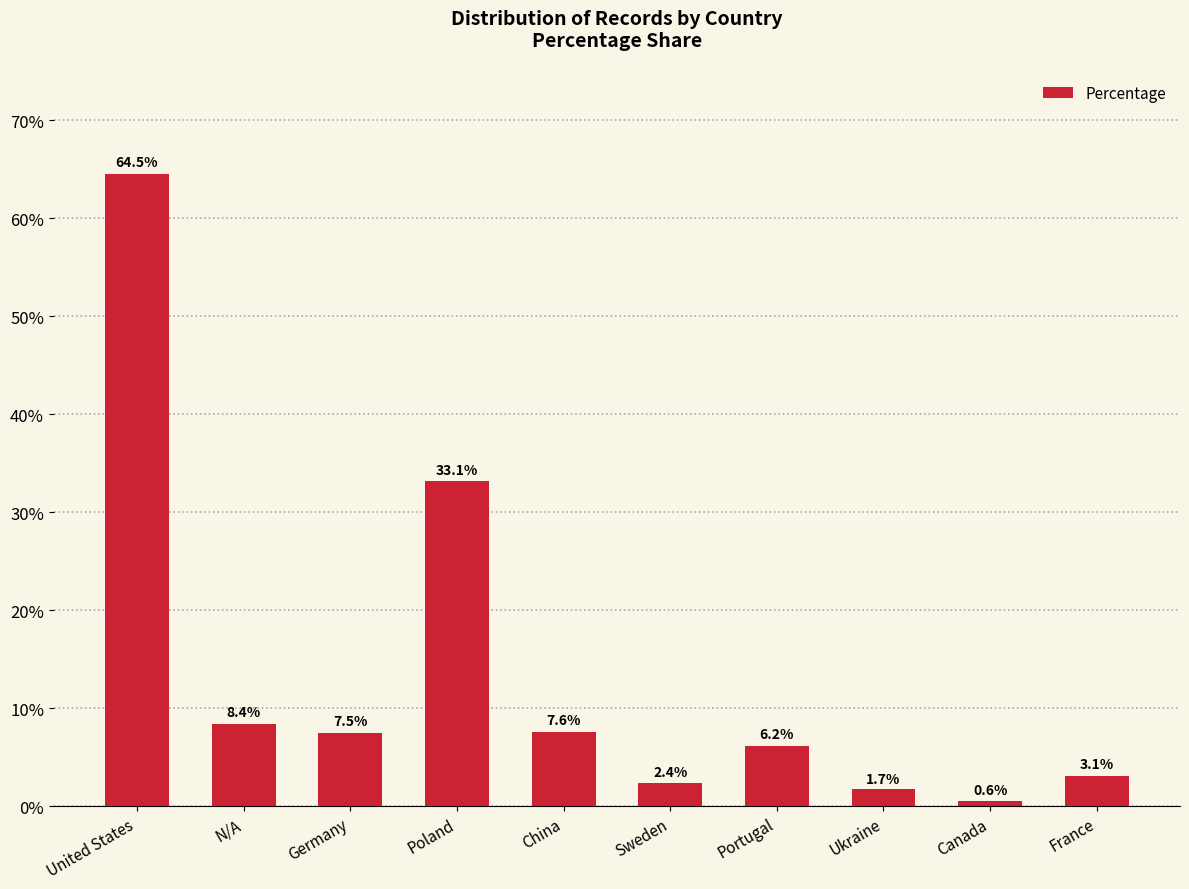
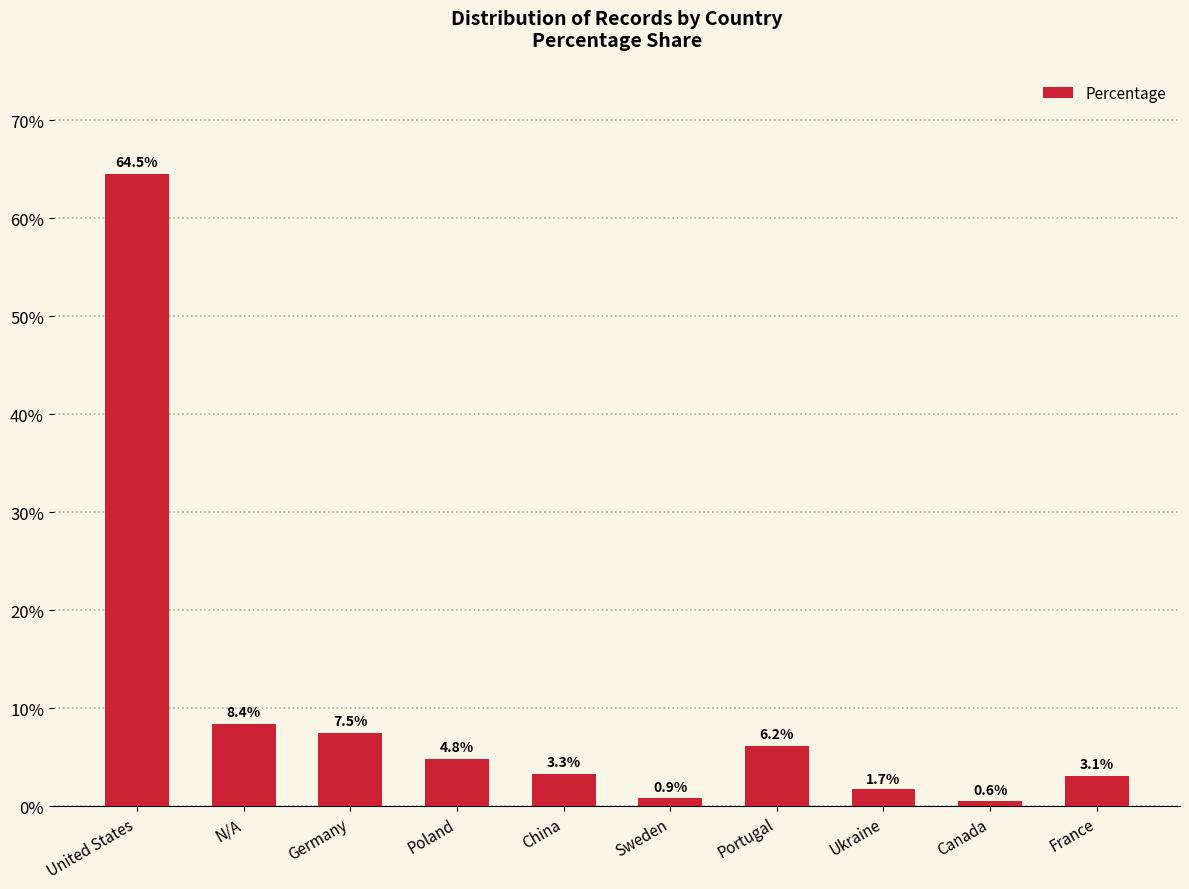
  {
    "United States": "64.5%",
    "N/A": "8.4%",
    "Germany": "7.5%",
-   "Poland": "33.1%",
-   "China": "7.6%",
-   "Sweden": "2.4%",
+   "Poland": "4.8%",
+   "China": "3.3%",
+   "Sweden": "0.9%",
    "Portugal": "6.2%",
    "Ukraine": "1.7%",
    "Canada": "0.6%",
    "France": "3.1%"
  }
